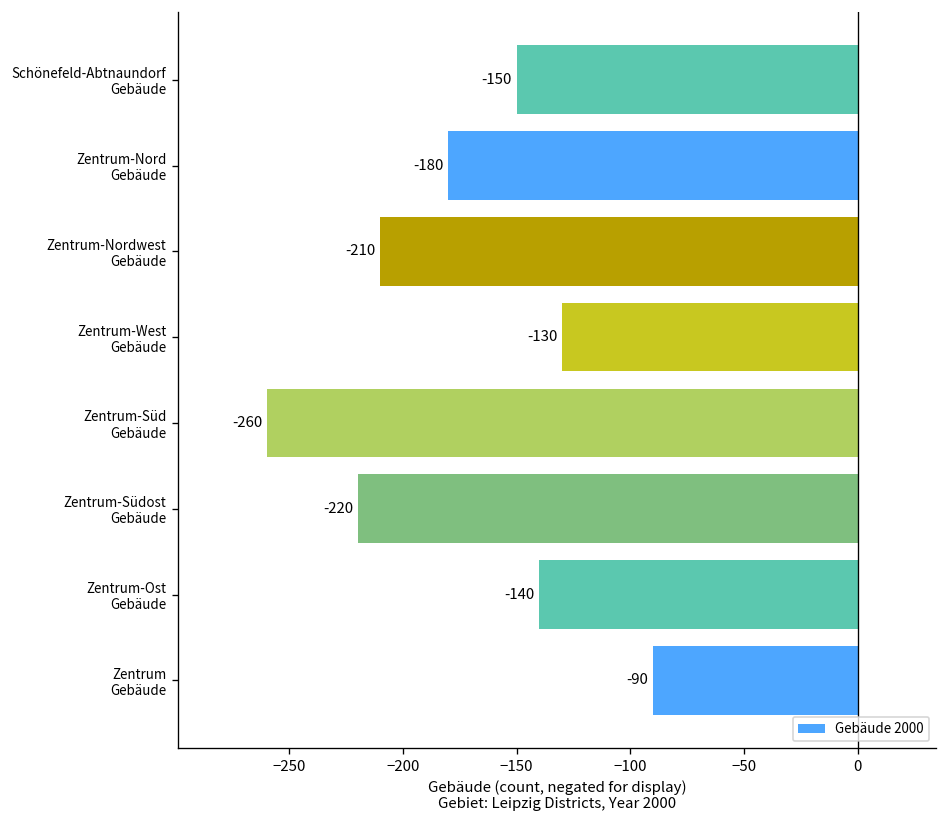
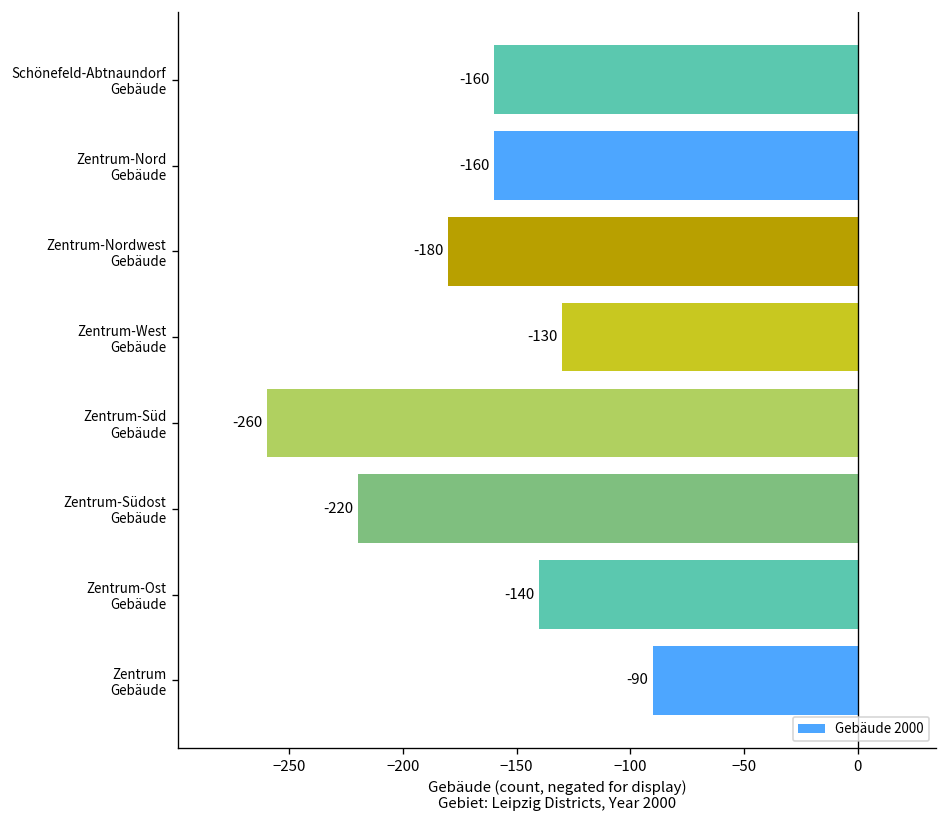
  {
-   "Schönefeld-Abtnaundorf Gebäude": -150,
-   "Zentrum-Nord Gebäude": -180,
-   "Zentrum-Nordwest Gebäude": -210,
+   "Schönefeld-Abtnaundorf Gebäude": -160,
+   "Zentrum-Nord Gebäude": -160,
+   "Zentrum-Nordwest Gebäude": -180,
    "Zentrum-West Gebäude": -130,
    "Zentrum-Süd Gebäude": -260,
    "Zentrum-Südost Gebäude": -220,
    "Zentrum-Ost Gebäude": -140,
    "Zentrum Gebäude": -90
  }
